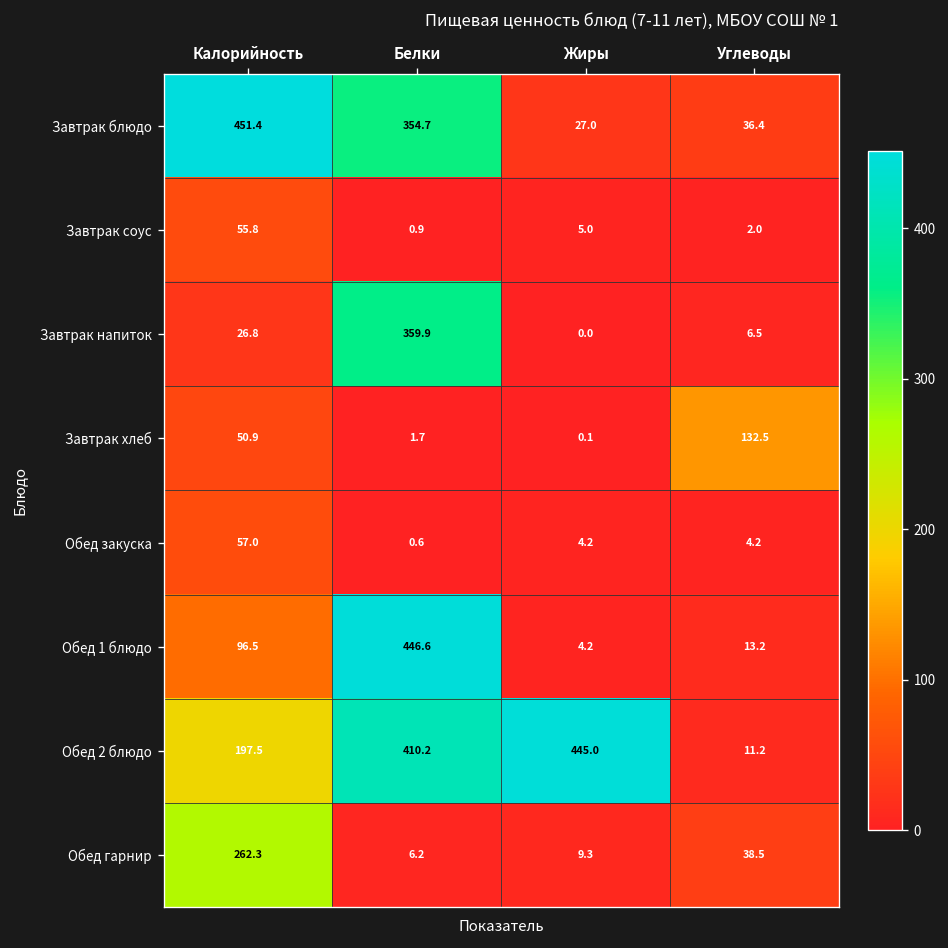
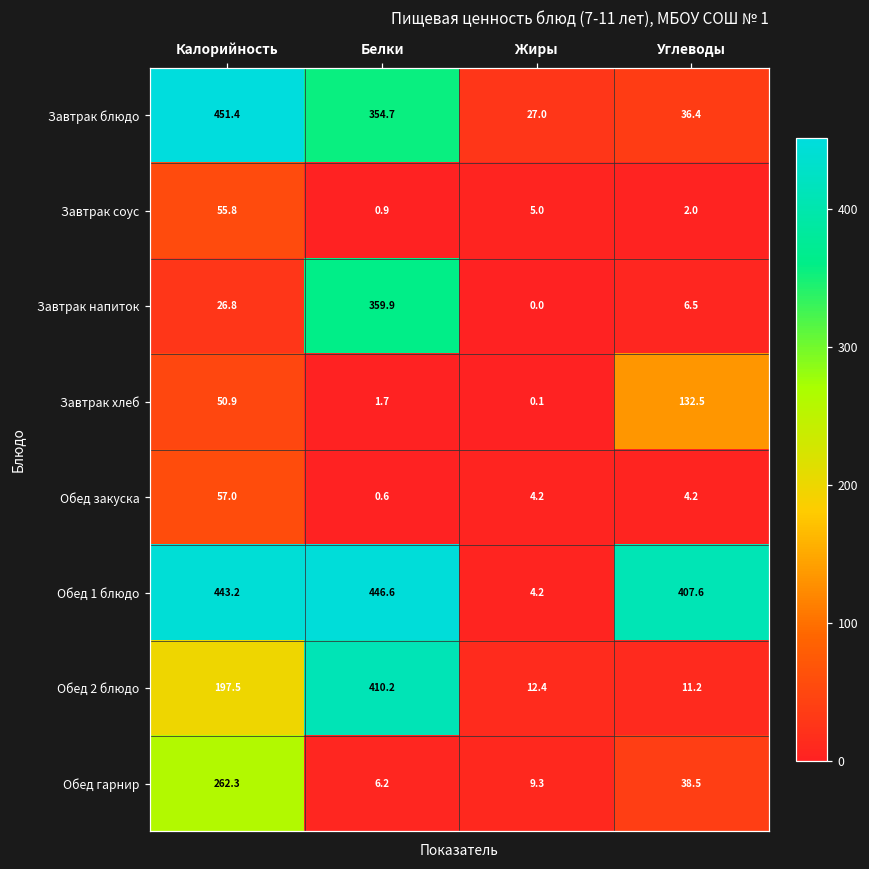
  {
    "Завтрак блюдо": {
      "Калорийность": 451.4,
      "Белки": 354.7,
      "Жиры": 27.0,
      "Углеводы": 36.4
    },
    "Завтрак соус": {
      "Калорийность": 55.8,
      "Белки": 0.9,
      "Жиры": 5.0,
      "Углеводы": 2.0
    },
    "Завтрак напиток": {
      "Калорийность": 26.8,
      "Белки": 359.9,
      "Жиры": 0.0,
      "Углеводы": 6.5
    },
    "Завтрак хлеб": {
      "Калорийность": 50.9,
      "Белки": 1.7,
      "Жиры": 0.1,
      "Углеводы": 132.5
    },
    "Обед закуска": {
      "Калорийность": 57.0,
      "Белки": 0.6,
      "Жиры": 4.2,
      "Углеводы": 4.2
    },
    "Обед 1 блюдо": {
-     "Калорийность": 96.5,
+     "Калорийность": 443.2,
      "Белки": 446.6,
      "Жиры": 4.2,
-     "Углеводы": 13.2
+     "Углеводы": 407.6
    },
    "Обед 2 блюдо": {
      "Калорийность": 197.5,
      "Белки": 410.2,
-     "Жиры": 445.0,
+     "Жиры": 12.4,
      "Углеводы": 11.2
    },
    "Обед гарнир": {
      "Калорийность": 262.3,
      "Белки": 6.2,
      "Жиры": 9.3,
      "Углеводы": 38.5
    }
  }
